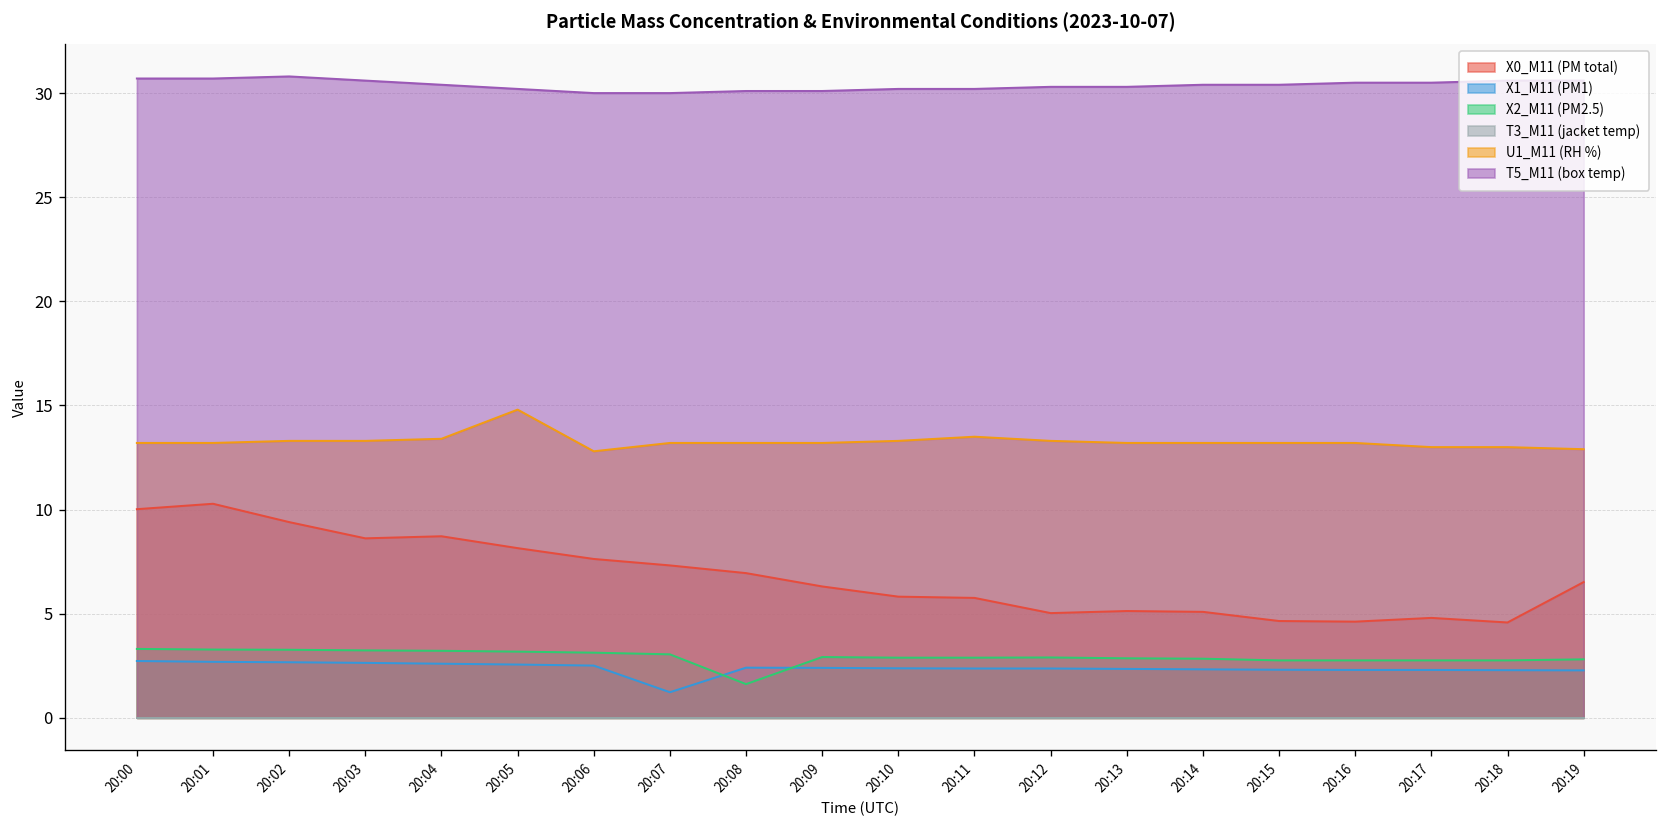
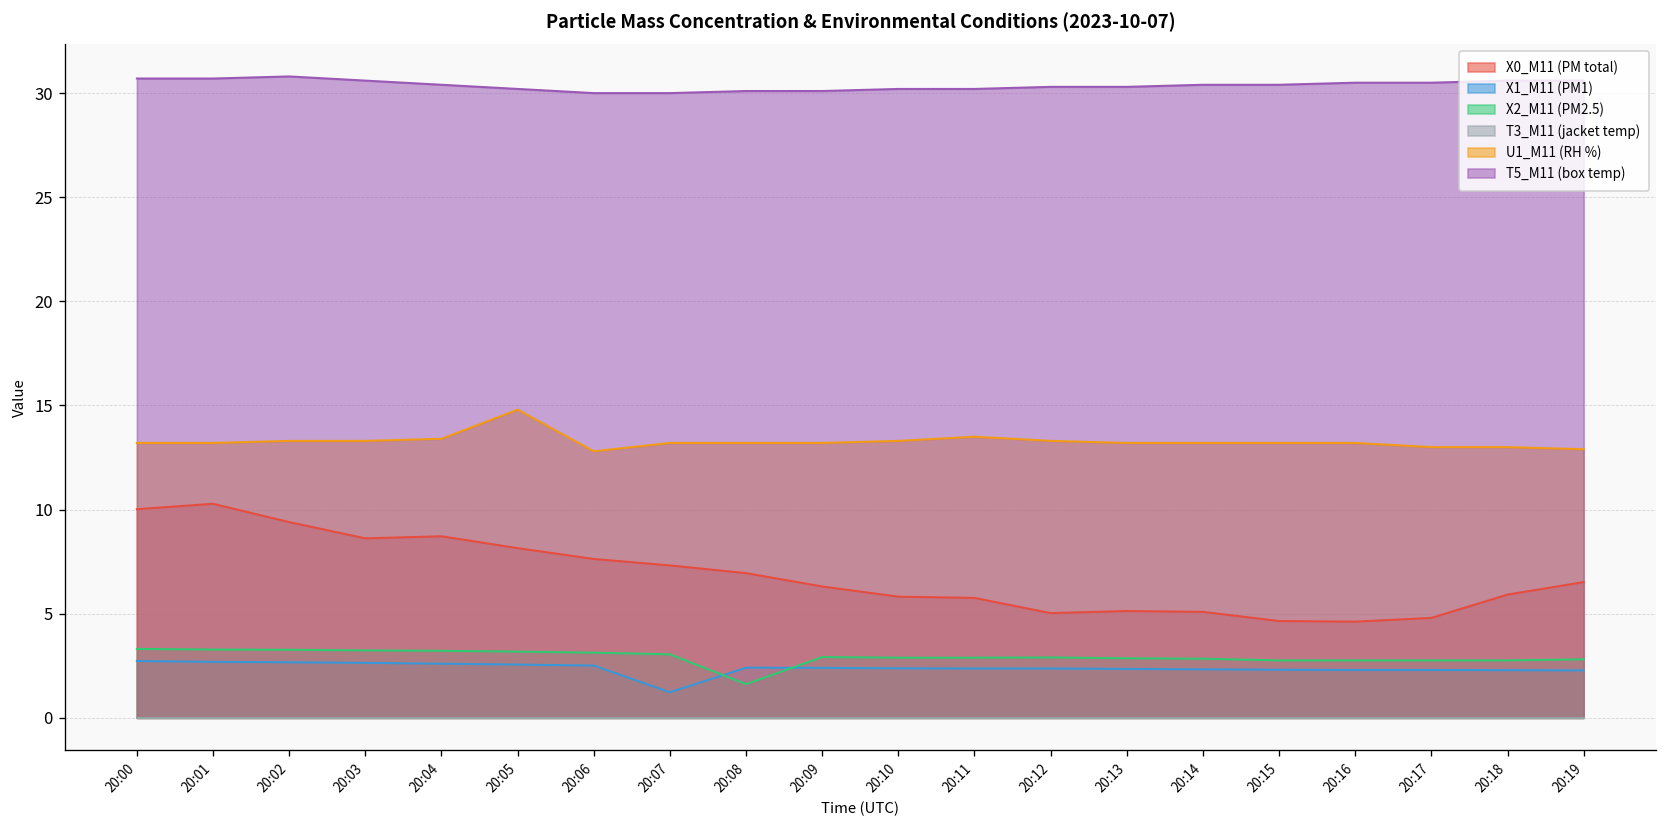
  {
    "X0_M11 (PM total)": {
      "20:00": 10.0,
      "20:01": 10.3,
      "20:02": 9.4,
      "20:03": 8.6,
      "20:04": 8.7,
      "20:05": 8.2,
      "20:06": 7.6,
      "20:07": 7.3,
      "20:08": 7.0,
      "20:09": 6.3,
      "20:10": 5.8,
      "20:11": 5.8,
      "20:12": 5.0,
      "20:13": 5.1,
      "20:14": 5.1,
      "20:15": 4.7,
      "20:16": 4.6,
      "20:17": 4.8,
-     "20:18": 4.6,
+     "20:18": 5.9,
      "20:19": 6.5
    },
    "X1_M11 (PM1)": {
      "20:00": 2.7,
      "20:01": 2.7,
      "20:02": 2.7,
      "20:03": 2.6,
      "20:04": 2.6,
      "20:05": 2.6,
      "20:06": 2.5,
      "20:07": 1.2,
      "20:08": 2.4,
      "20:09": 2.4,
      "20:10": 2.4,
      "20:11": 2.4,
      "20:12": 2.4,
      "20:13": 2.4,
      "20:14": 2.3,
      "20:15": 2.3,
      "20:16": 2.3,
      "20:17": 2.3,
      "20:18": 2.3,
      "20:19": 2.3
    },
    "X2_M11 (PM2.5)": {
      "20:00": 3.3,
      "20:01": 3.3,
      "20:02": 3.3,
      "20:03": 3.2,
      "20:04": 3.2,
      "20:05": 3.2,
      "20:06": 3.1,
      "20:07": 3.1,
      "20:08": 1.6,
      "20:09": 2.9,
      "20:10": 2.9,
      "20:11": 2.9,
      "20:12": 2.9,
      "20:13": 2.9,
      "20:14": 2.8,
      "20:15": 2.8,
      "20:16": 2.8,
      "20:17": 2.8,
      "20:18": 2.8,
      "20:19": 2.8
    },
    "T3_M11 (jacket temp)": {
      "20:00": 0.0,
      "20:01": 0.0,
      "20:02": 0.0,
      "20:03": 0.0,
      "20:04": 0.0,
      "20:05": 0.0,
      "20:06": 0.0,
      "20:07": 0.0,
      "20:08": 0.0,
      "20:09": 0.0,
      "20:10": 0.0,
      "20:11": 0.0,
      "20:12": 0.0,
      "20:13": 0.0,
      "20:14": 0.0,
      "20:15": 0.0,
      "20:16": 0.0,
      "20:17": 0.0,
      "20:18": 0.0,
      "20:19": 0.0
    },
    "U1_M11 (RH %)": {
      "20:00": 13.2,
      "20:01": 13.2,
      "20:02": 13.3,
      "20:03": 13.3,
      "20:04": 13.4,
      "20:05": 14.8,
      "20:06": 12.8,
      "20:07": 13.2,
      "20:08": 13.2,
      "20:09": 13.2,
      "20:10": 13.3,
      "20:11": 13.5,
      "20:12": 13.3,
      "20:13": 13.2,
      "20:14": 13.2,
      "20:15": 13.2,
      "20:16": 13.2,
      "20:17": 13.0,
      "20:18": 13.0,
      "20:19": 12.9
    },
    "T5_M11 (box temp)": {
      "20:00": 30.7,
      "20:01": 30.7,
      "20:02": 30.8,
      "20:03": 30.6,
      "20:04": 30.4,
      "20:05": 30.2,
      "20:06": 30.0,
      "20:07": 30.0,
      "20:08": 30.1,
      "20:09": 30.1,
      "20:10": 30.2,
      "20:11": 30.2,
      "20:12": 30.3,
      "20:13": 30.3,
      "20:14": 30.4,
      "20:15": 30.4,
      "20:16": 30.5,
      "20:17": 30.5
    }
  }
